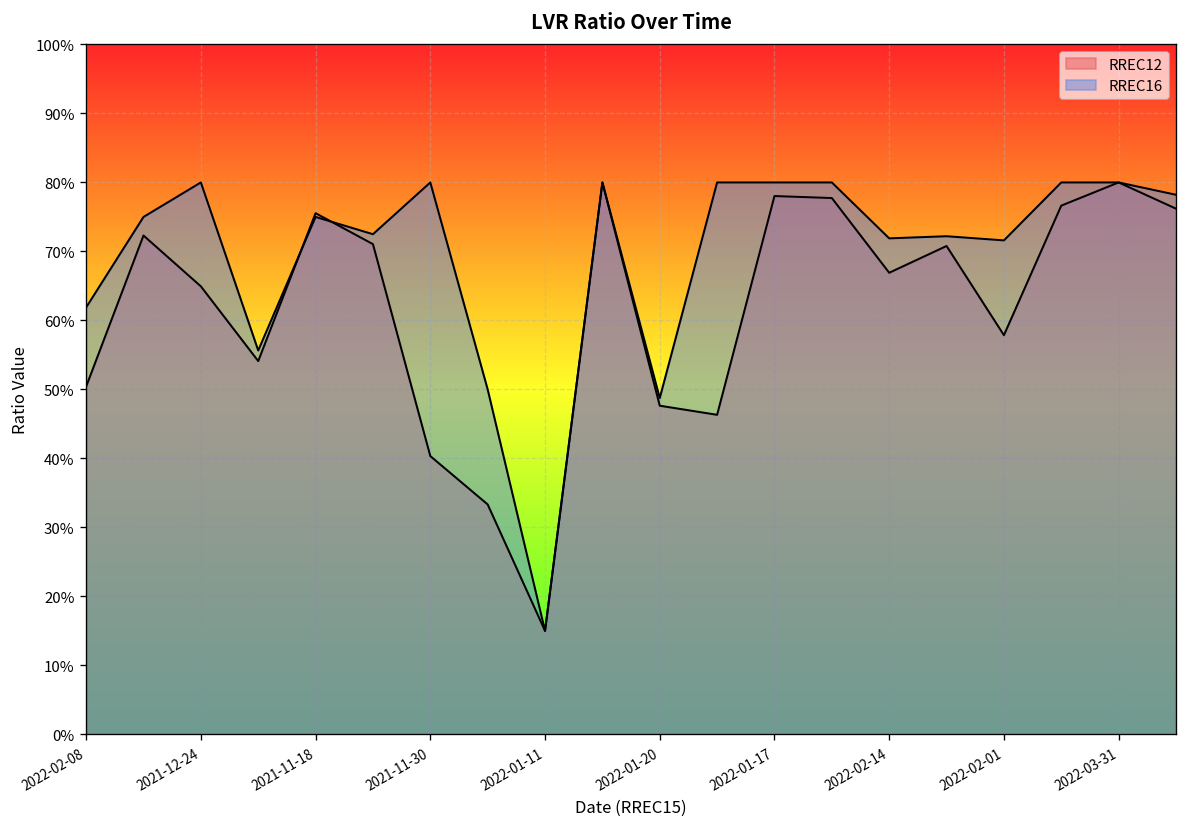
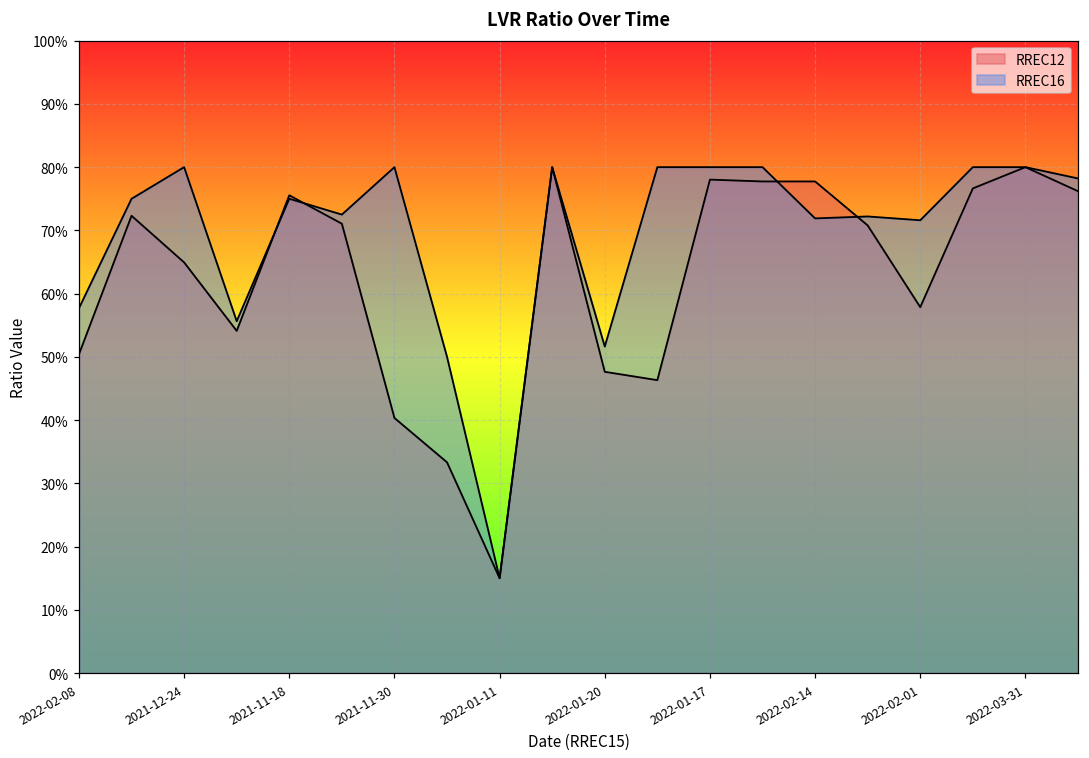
  {
    "RREC12": {
      "2022-02-08": "50%",
      "2021-12-24": "65%",
      "2021-11-18": "76%",
      "2021-11-30": "40%",
      "2022-01-20": "48%",
-     "2022-02-14": "67%",
+     "2022-02-14": "78%",
      "2022-02-01": "58%"
    },
    "RREC16": {
-     "2022-02-08": "62%",
+     "2022-02-08": "58%",
      "2021-12-24": "80%",
      "2021-11-18": "75%",
      "2021-11-30": "80%",
-     "2022-01-20": "49%",
+     "2022-01-20": "52%",
      "2022-02-14": "72%",
      "2022-02-01": "72%"
    }
  }
